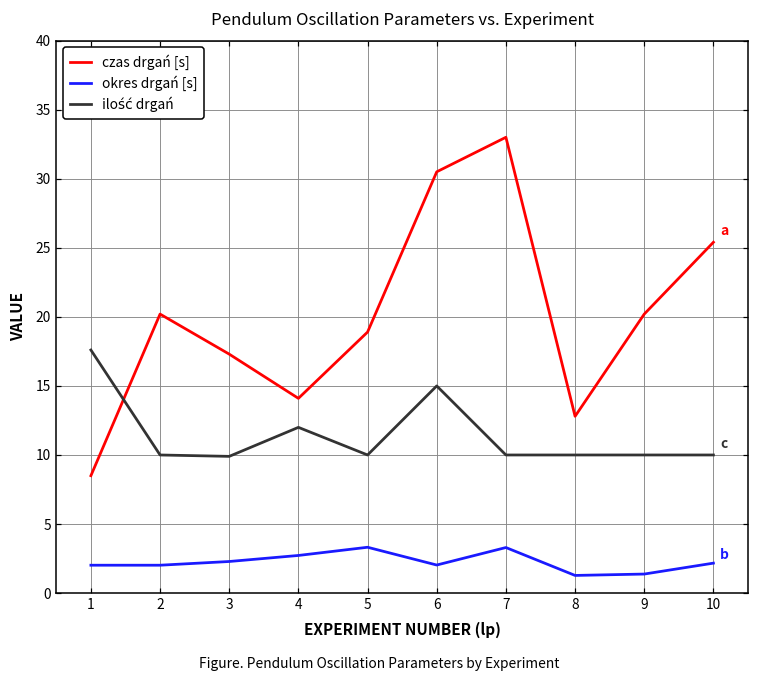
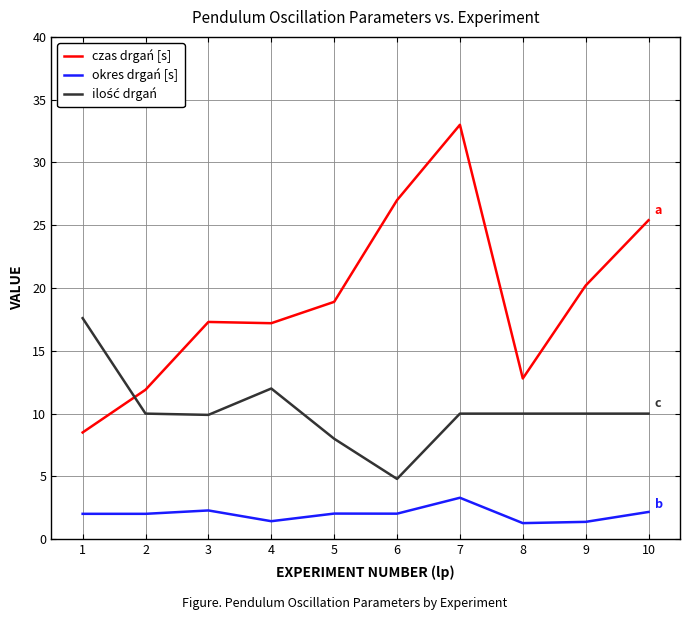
  {
    "czas drgań [s]": {
      "1": 8.5,
-     "2": 20.2,
+     "2": 11.9,
      "3": 17.3,
-     "4": 14.1,
+     "4": 17.2,
      "5": 18.9,
-     "6": 30.5,
+     "6": 27.0,
      "7": 33.0,
      "8": 12.8,
      "9": 20.2,
      "10": 25.4
    },
    "okres drgań [s]": {
      "1": 2.0,
      "2": 2.0,
      "3": 2.3,
-     "4": 2.7,
-     "5": 3.3,
+     "4": 1.4,
+     "5": 2.0,
      "6": 2.0,
      "7": 3.3,
      "8": 1.3,
      "9": 1.4,
      "10": 2.2
    },
    "ilość drgań": {
      "1": 17.6,
      "2": 10.0,
      "3": 9.9,
      "4": 12.0,
-     "5": 10,
-     "6": 15.0,
+     "5": 8,
+     "6": 4.8,
      "7": 10.0,
      "8": 10.0,
      "9": 10.0,
      "10": 10.0
    }
  }
